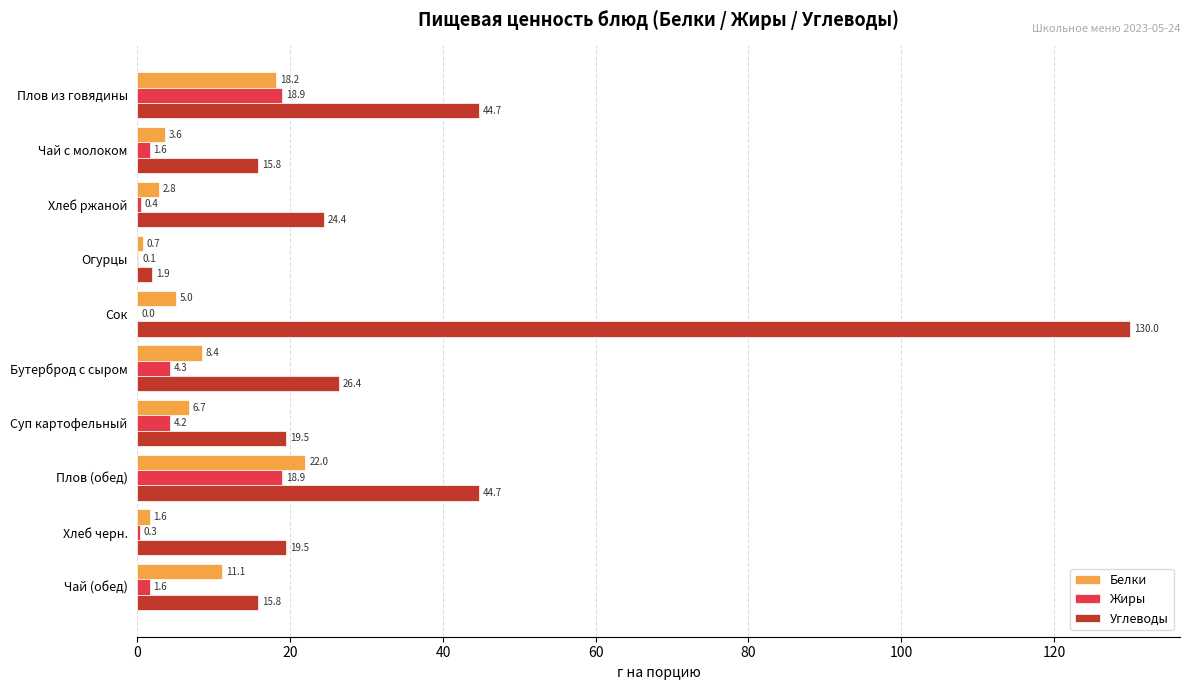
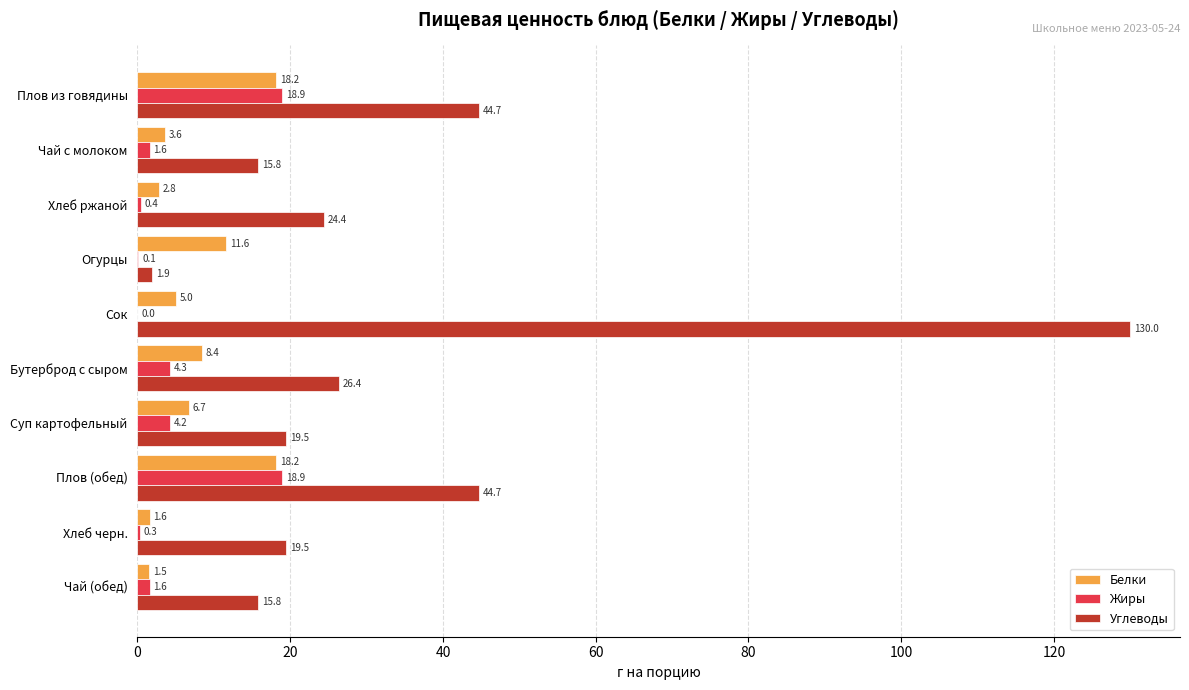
  {
    "Белки": {
      "Плов из говядины": 18.2,
      "Чай с молоком": 3.6,
      "Хлеб ржаной": 2.8,
-     "Огурцы": 0.7,
+     "Огурцы": 11.6,
      "Сок": 5.0,
      "Бутерброд с сыром": 8.4,
      "Суп картофельный": 6.7,
-     "Плов (обед)": 22.0,
+     "Плов (обед)": 18.2,
      "Хлеб черн.": 1.6,
-     "Чай (обед)": 11.1
+     "Чай (обед)": 1.5
    }
  }
